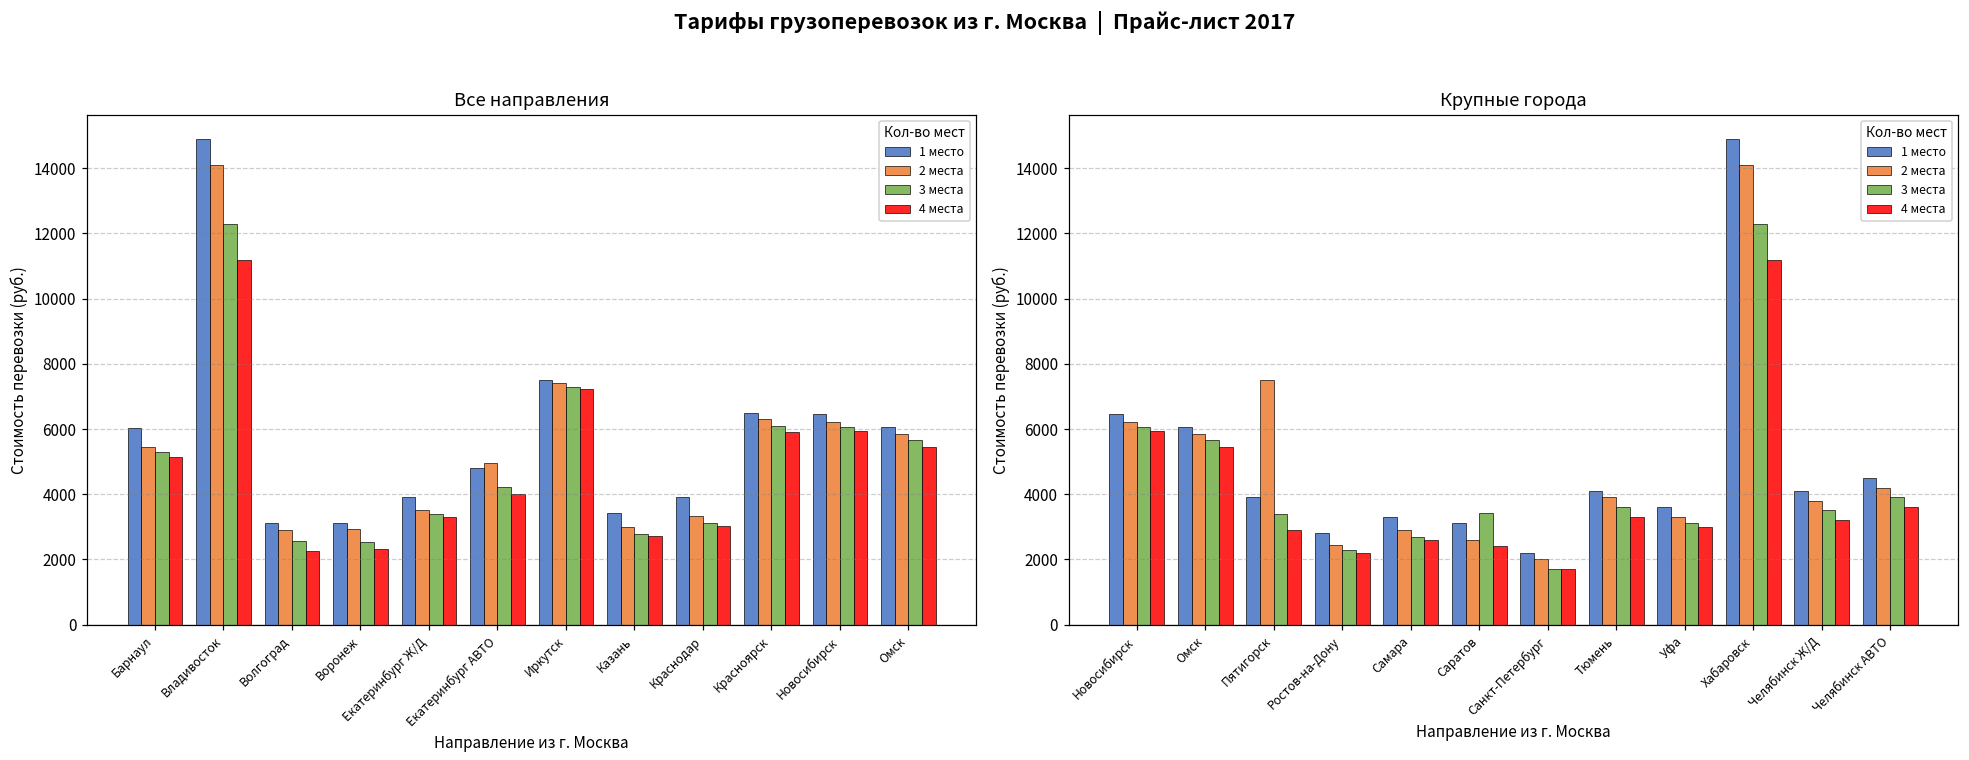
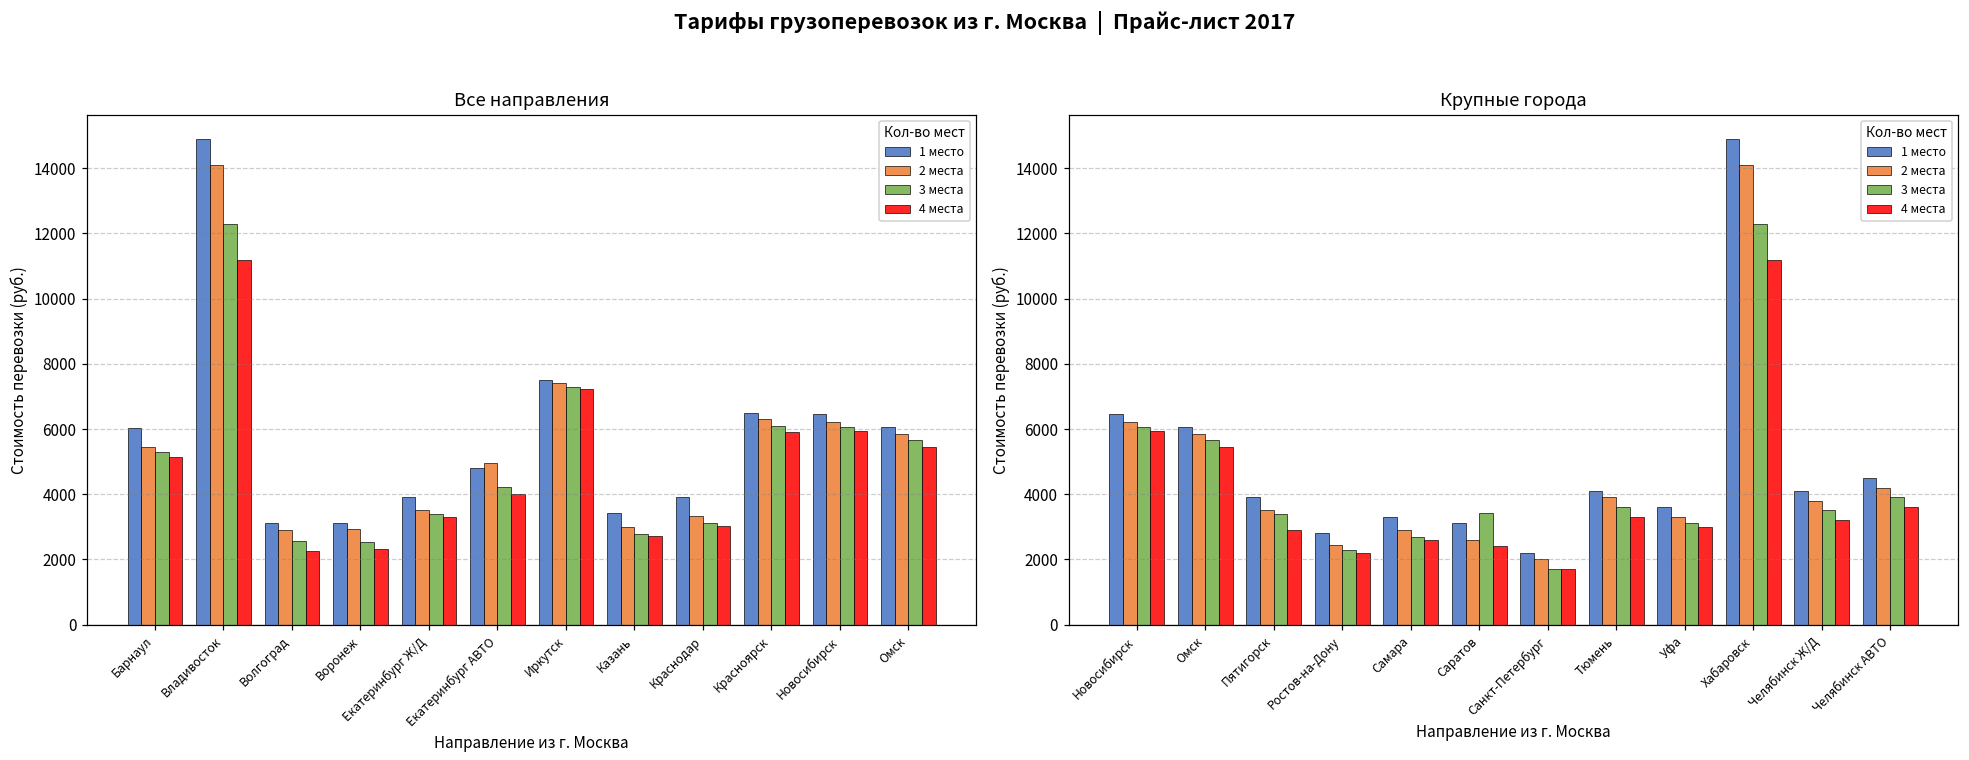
  {
    "Все направления": {
      "1 место": {
        "Барнаул": 6000,
        "Владивосток": 14900,
        "Волгоград": 3100,
        "Воронеж": 3100,
        "Екатеринбург Ж/Д": 3900,
        "Екатеринбург АВТО": 4800,
        "Иркутск": 7500,
        "Казань": 3400,
        "Краснодар": 3900,
        "Красноярск": 6500,
        "Новосибирск": 6500,
        "Омск": 6100
      },
      "2 места": {
        "Барнаул": 5400,
        "Владивосток": 14100,
        "Волгоград": 2900,
        "Воронеж": 2900,
        "Екатеринбург Ж/Д": 3500,
        "Екатеринбург АВТО": 5000,
        "Иркутск": 7400,
        "Казань": 3000,
        "Краснодар": 3300,
        "Красноярск": 6300,
        "Новосибирск": 6200,
        "Омск": 5900
      },
      "3 места": {
        "Барнаул": 5300,
        "Владивосток": 12300,
        "Волгоград": 2600,
        "Воронеж": 2500,
        "Екатеринбург Ж/Д": 3400,
        "Екатеринбург АВТО": 4200,
        "Иркутск": 7300,
        "Казань": 2800,
        "Краснодар": 3100,
        "Красноярск": 6100,
        "Новосибирск": 6100,
        "Омск": 5700
      },
      "4 места": {
        "Барнаул": 5100,
        "Владивосток": 11200,
        "Волгоград": 2300,
        "Воронеж": 2300,
        "Екатеринбург Ж/Д": 3300,
        "Екатеринбург АВТО": 4000,
        "Иркутск": 7200,
        "Казань": 2700,
        "Краснодар": 3000,
        "Красноярск": 5900,
        "Новосибирск": 6000,
        "Омск": 5500
      }
    },
    "Крупные города": {
      "1 место": {
        "Новосибирск": 6500,
        "Омск": 6100,
        "Пятигорск": 3900,
        "Ростов-на-Дону": 2800,
        "Самара": 3300,
        "Саратов": 3100,
        "Санкт-Петербург": 2200,
        "Тюмень": 4100,
        "Уфа": 3600,
        "Хабаровск": 14900,
        "Челябинск Ж/Д": 4100,
        "Челябинск АВТО": 4500
      },
      "2 места": {
        "Новосибирск": 6200,
        "Омск": 5900,
-       "Пятигорск": 7500,
+       "Пятигорск": 3500,
        "Ростов-на-Дону": 2500,
        "Самара": 2900,
        "Саратов": 2600,
        "Санкт-Петербург": 2000,
        "Тюмень": 3900,
        "Уфа": 3300,
        "Хабаровск": 14100,
        "Челябинск Ж/Д": 3800,
        "Челябинск АВТО": 4200
      },
      "3 места": {
        "Новосибирск": 6100,
        "Омск": 5700,
        "Пятигорск": 3400,
        "Ростов-на-Дону": 2300,
        "Самара": 2700,
        "Саратов": 3400,
        "Санкт-Петербург": 1700,
        "Тюмень": 3600,
        "Уфа": 3100,
        "Хабаровск": 12300,
        "Челябинск Ж/Д": 3500,
        "Челябинск АВТО": 3900
      },
      "4 места": {
        "Новосибирск": 6000,
        "Омск": 5500,
        "Пятигорск": 2900,
        "Ростов-на-Дону": 2200,
        "Самара": 2600,
        "Саратов": 2400,
        "Санкт-Петербург": 1700,
        "Тюмень": 3300,
        "Уфа": 3000,
        "Хабаровск": 11200,
        "Челябинск Ж/Д": 3200,
        "Челябинск АВТО": 3600
      }
    }
  }
